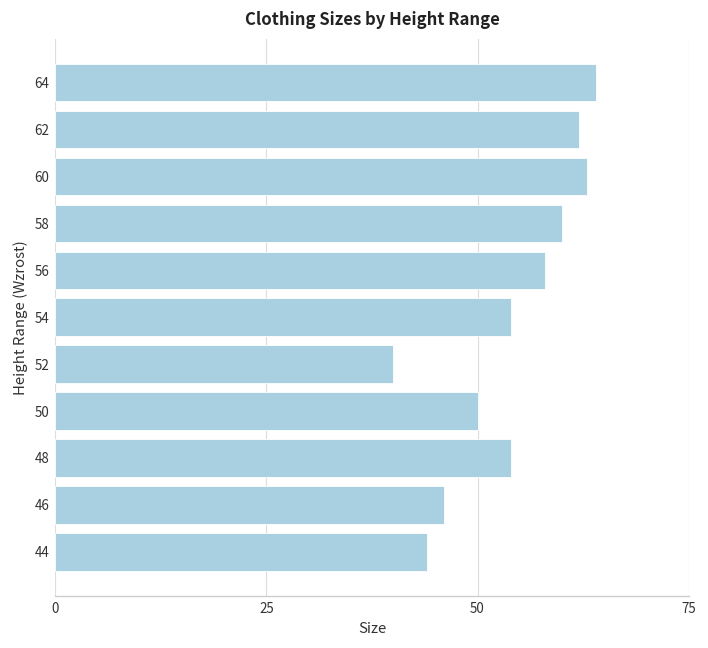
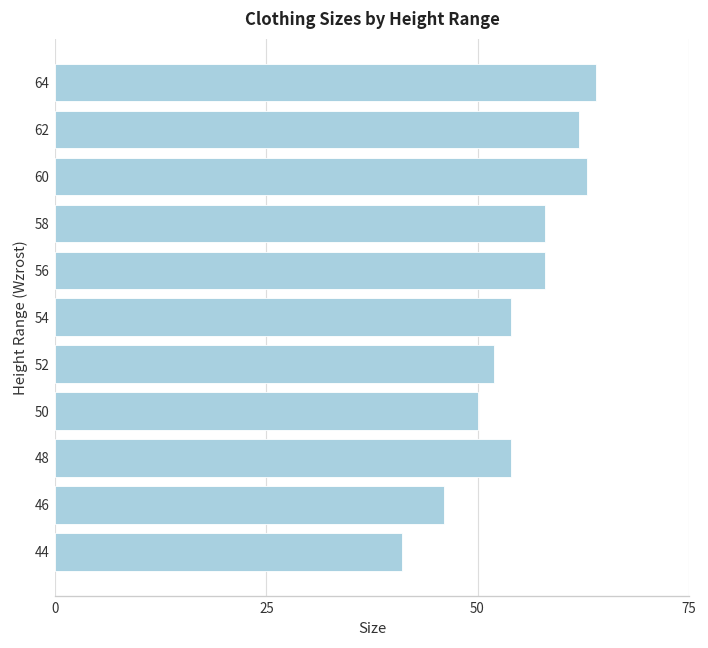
  {
    "64": 64,
    "62": 62,
    "60": 63,
-   "58": 60,
+   "58": 58,
    "56": 58,
    "54": 54,
-   "52": 40,
+   "52": 52,
    "50": 50,
    "48": 54,
    "46": 46,
-   "44": 44
+   "44": 41
  }
